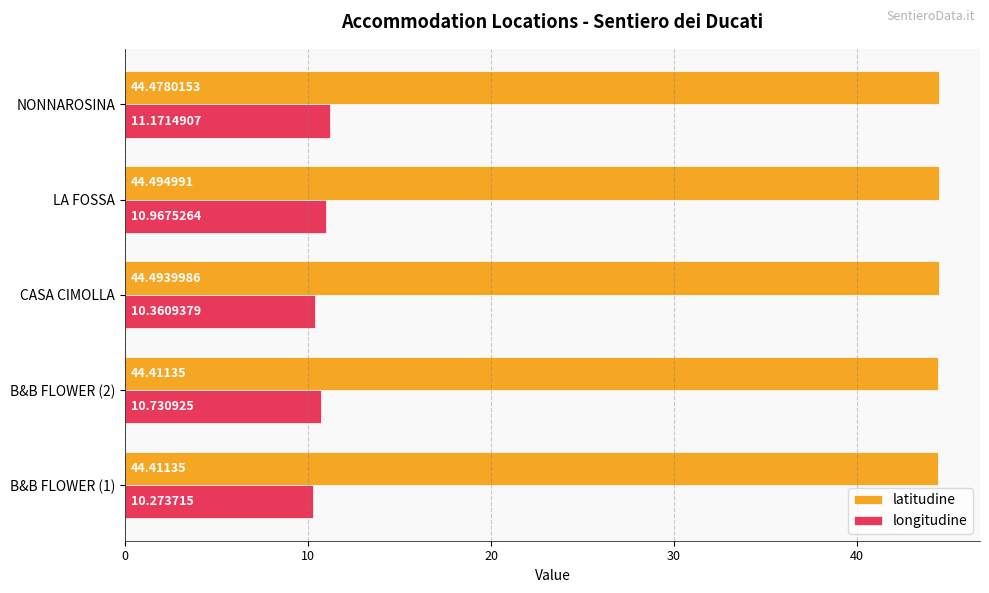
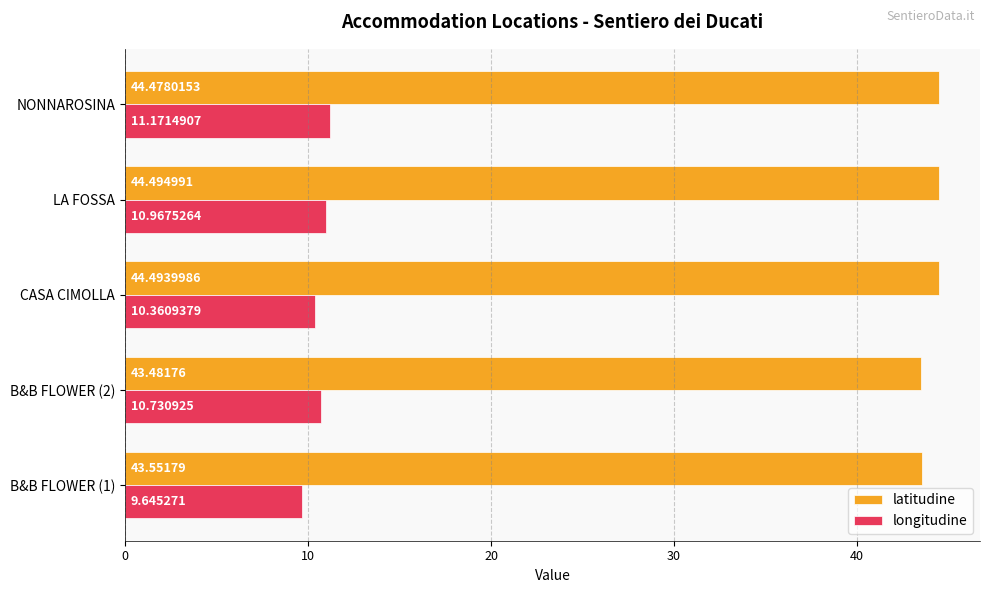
  {
    "latitudine": {
      "NONNAROSINA": 44.4780153,
      "LA FOSSA": 44.494991,
      "CASA CIMOLLA": 44.4939986,
-     "B&B FLOWER (2)": 44.41135,
-     "B&B FLOWER (1)": 44.41135
+     "B&B FLOWER (2)": 43.48176,
+     "B&B FLOWER (1)": 43.55179
    },
    "longitudine": {
      "NONNAROSINA": 11.1714907,
      "LA FOSSA": 10.9675264,
      "CASA CIMOLLA": 10.3609379,
      "B&B FLOWER (2)": 10.730925,
-     "B&B FLOWER (1)": 10.273715
+     "B&B FLOWER (1)": 9.645271
    }
  }
